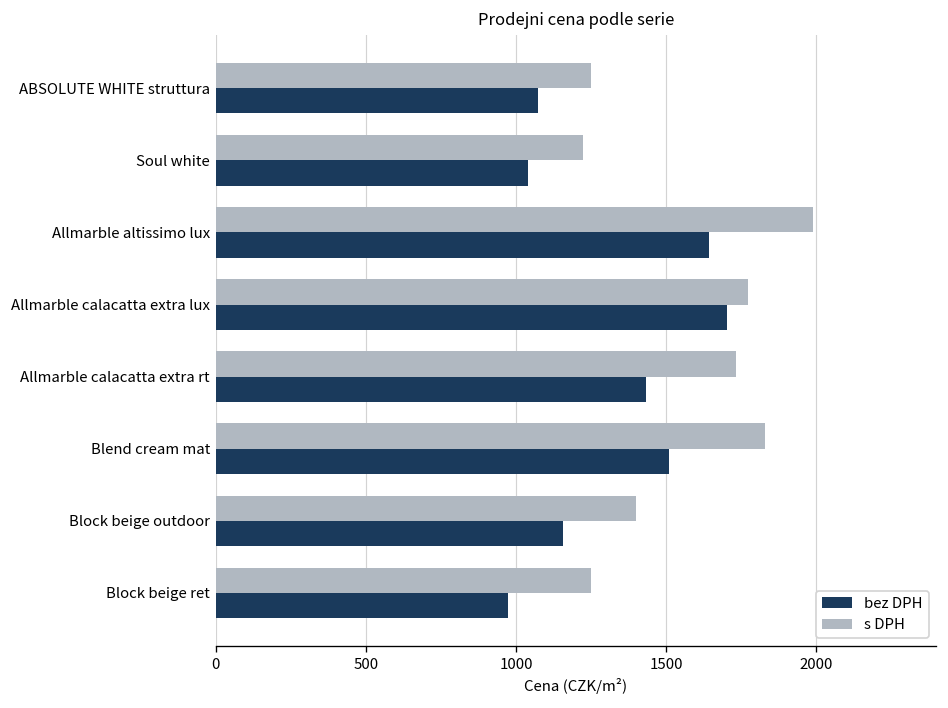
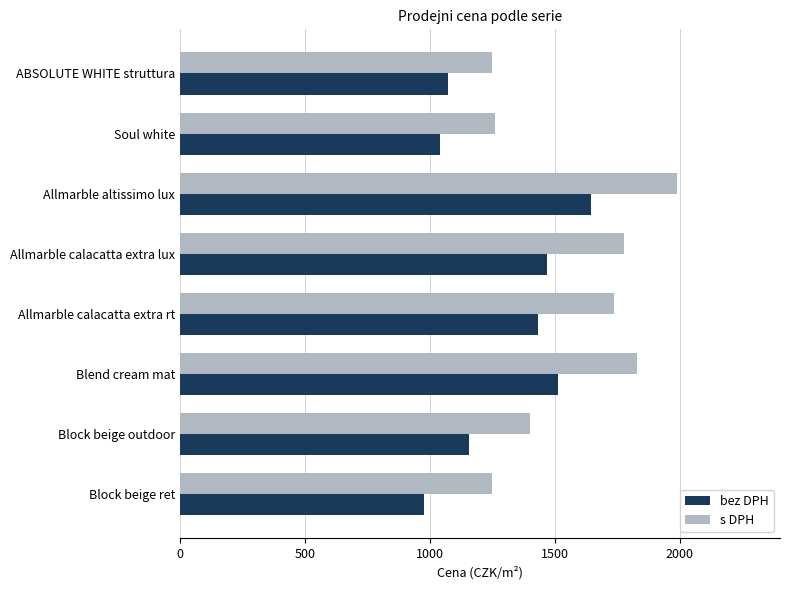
  {
    "bez DPH": {
      "ABSOLUTE WHITE struttura": 1070,
      "Soul white": 1040,
      "Allmarble altissimo lux": 1640,
-     "Allmarble calacatta extra lux": 1700,
+     "Allmarble calacatta extra lux": 1470,
      "Allmarble calacatta extra rt": 1430,
      "Blend cream mat": 1510,
      "Block beige outdoor": 1160,
      "Block beige ret": 980
    },
    "s DPH": {
      "ABSOLUTE WHITE struttura": 1250,
-     "Soul white": 1220,
+     "Soul white": 1260,
      "Allmarble altissimo lux": 1990,
      "Allmarble calacatta extra lux": 1780,
      "Allmarble calacatta extra rt": 1740,
      "Blend cream mat": 1830,
      "Block beige outdoor": 1400,
      "Block beige ret": 1250
    }
  }
